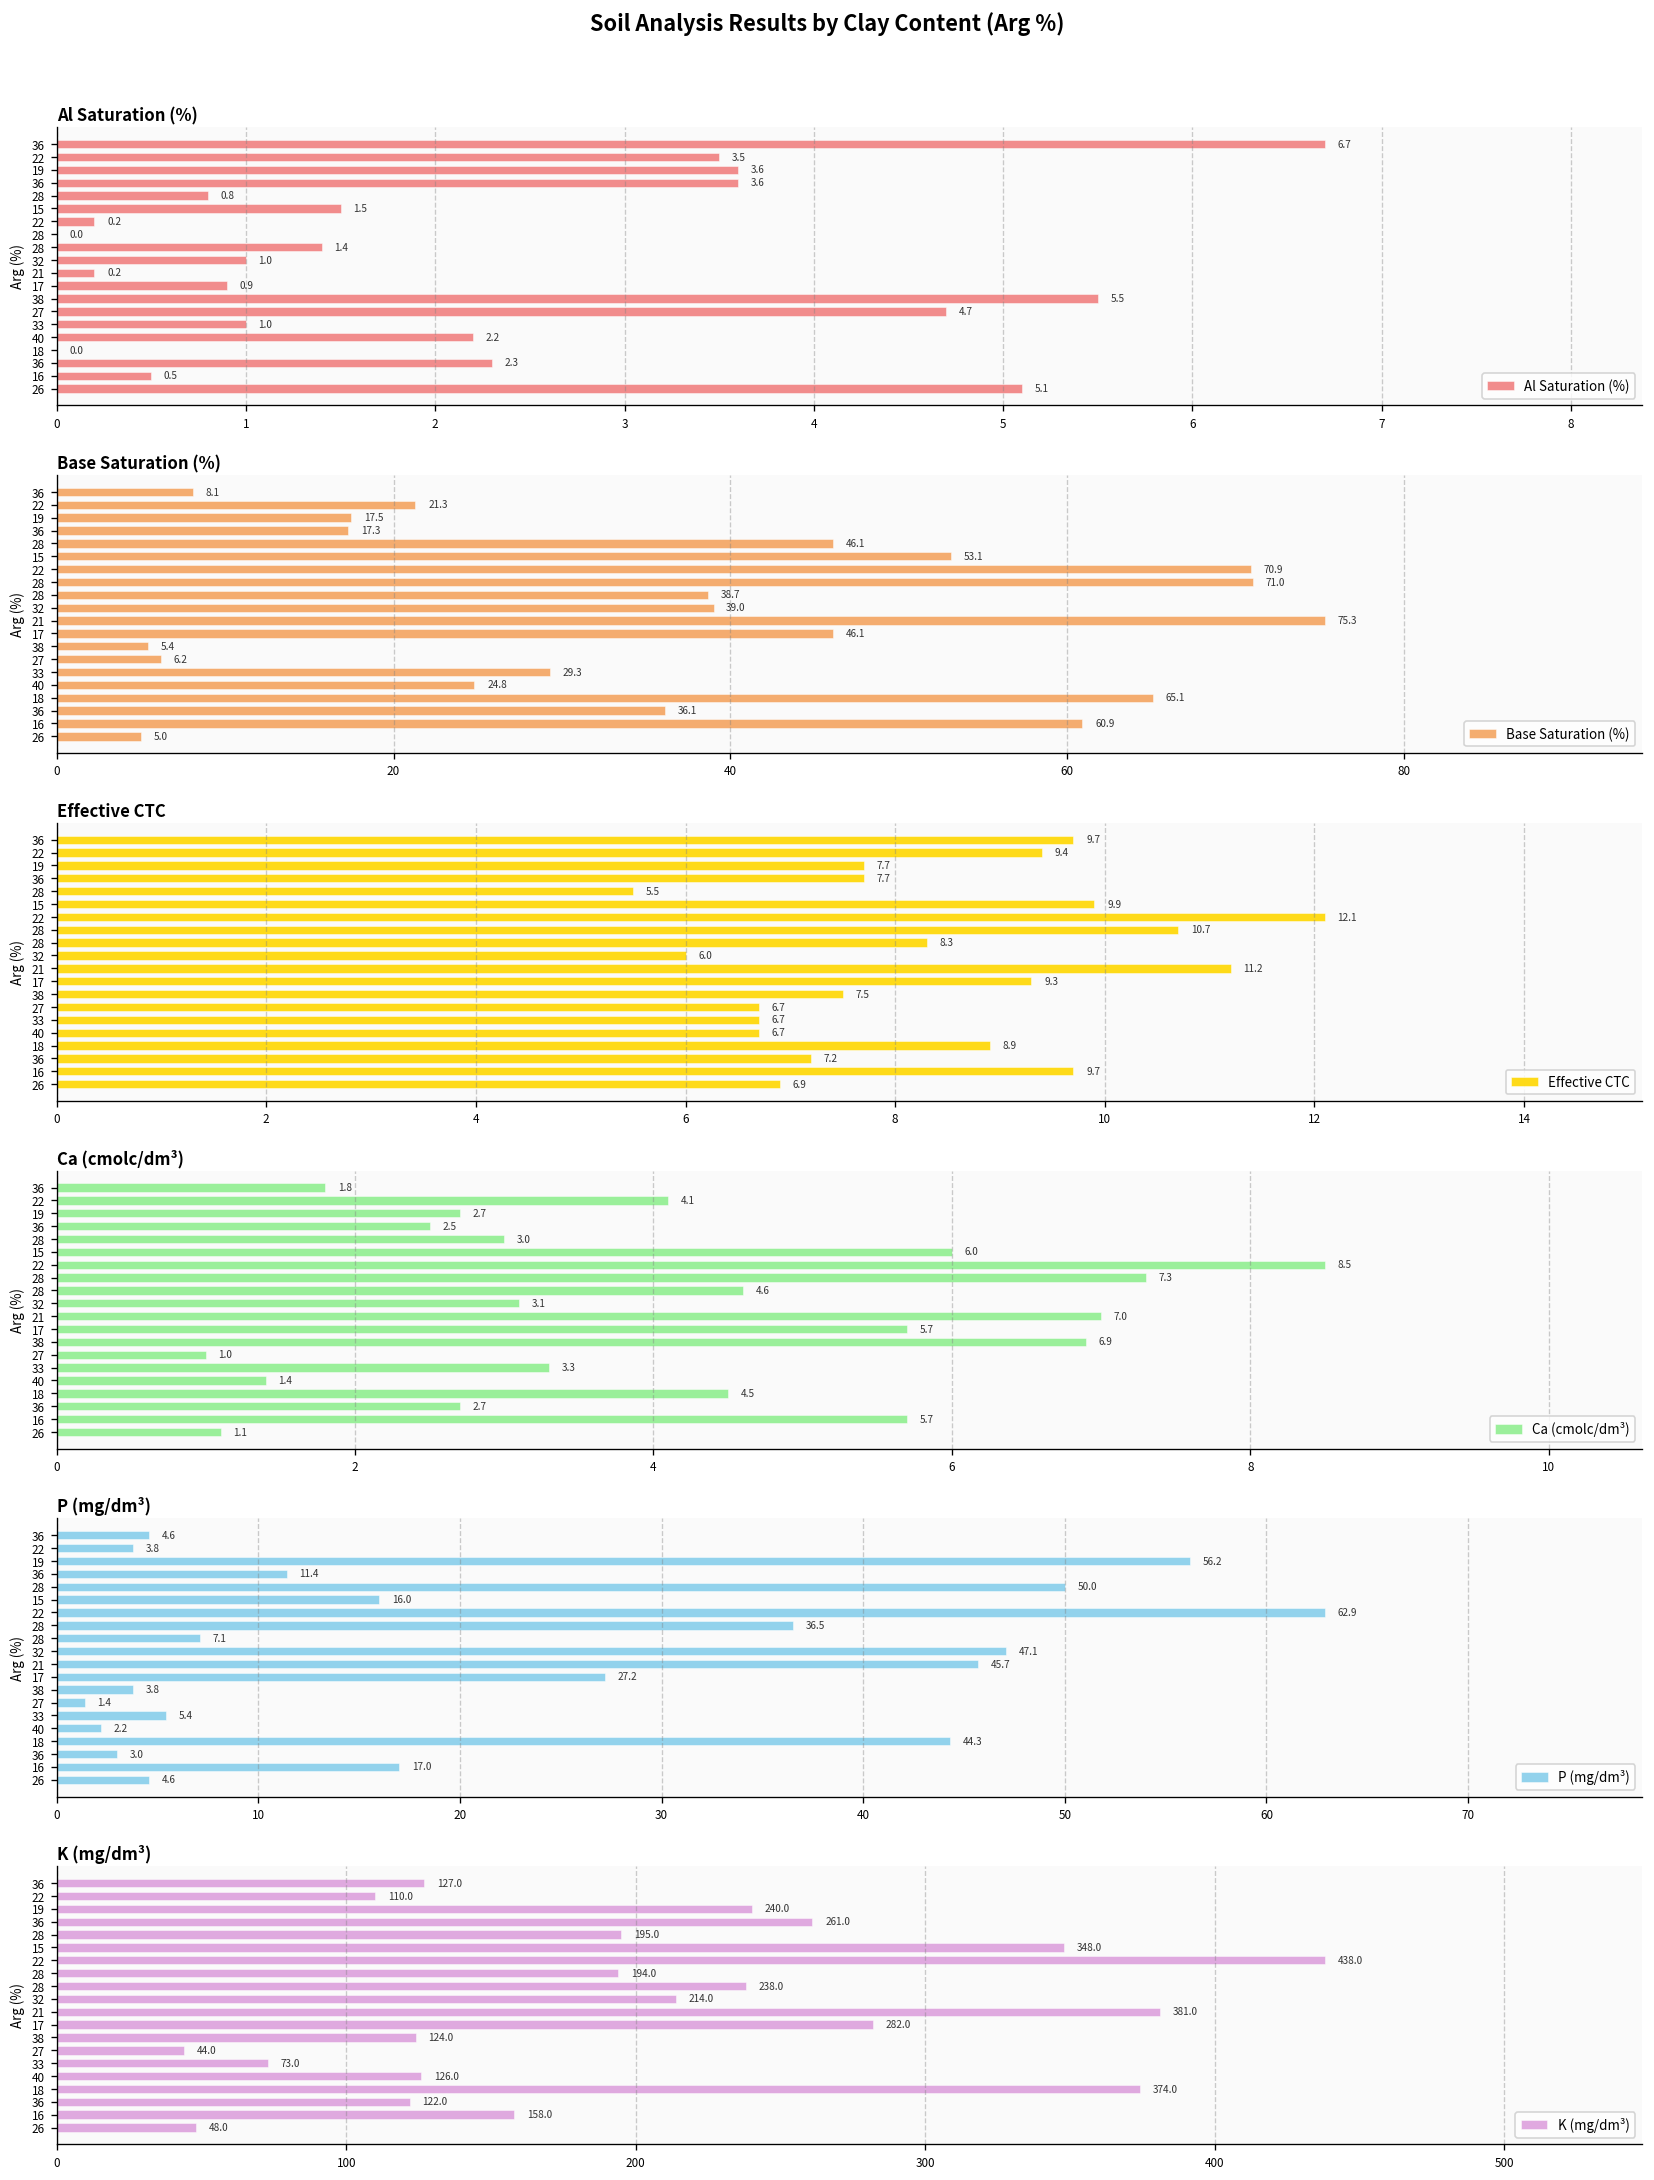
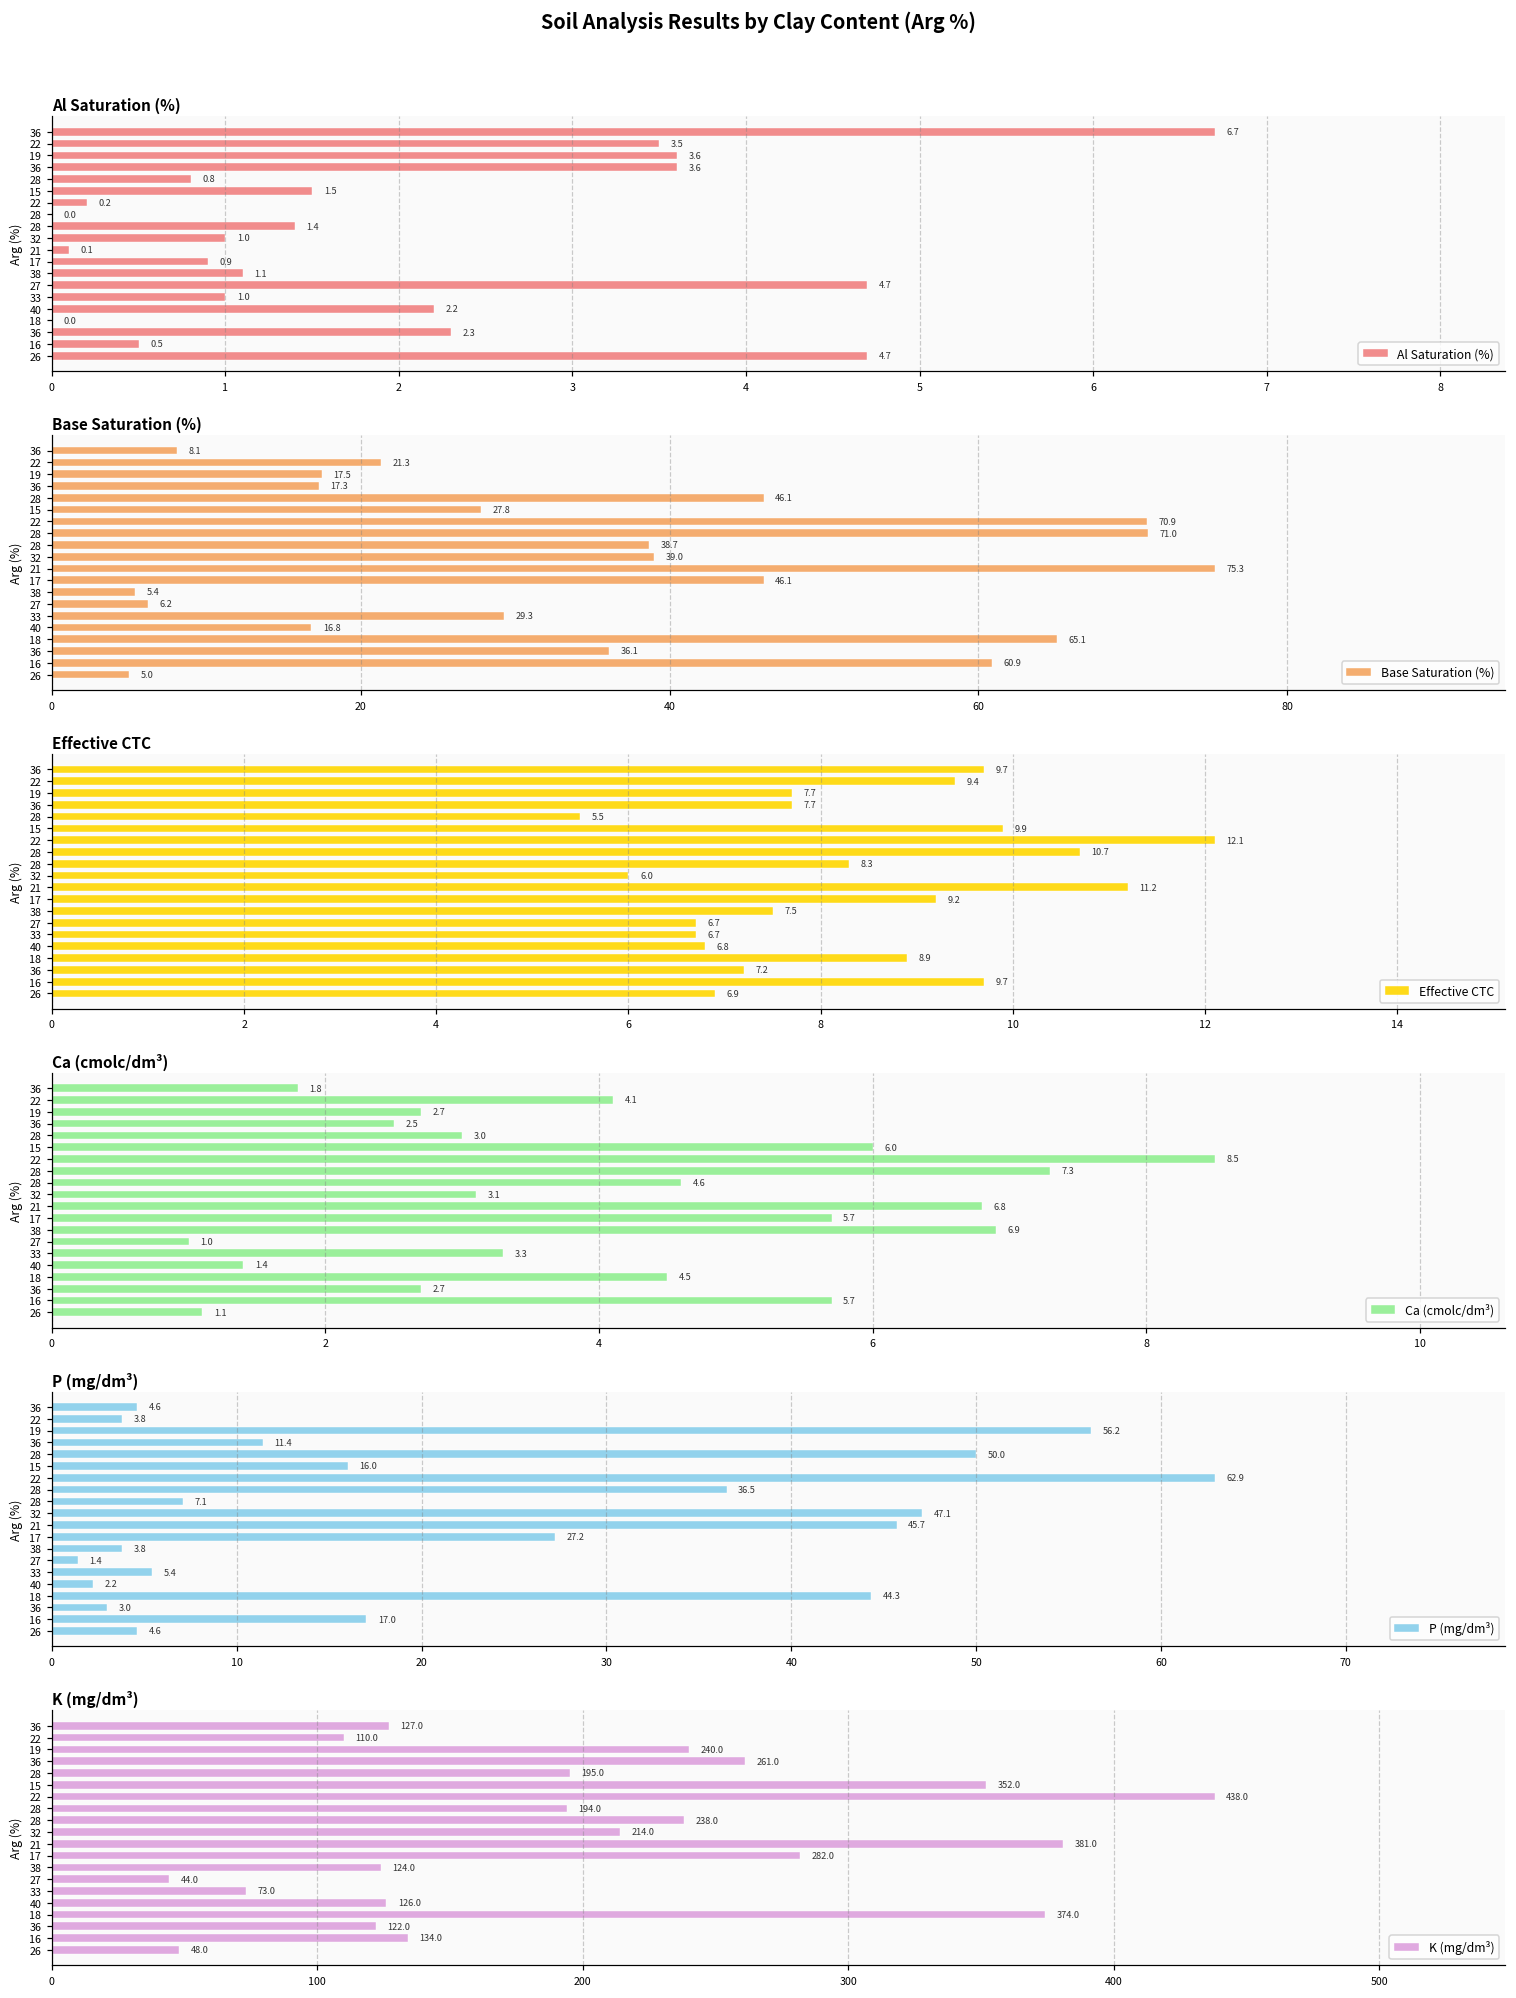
  {
    "Al Saturation (%)": {
      "19": 3.6,
      "15": 1.5,
      "32": 1.0,
-     "21": 0.2,
+     "21": 0.1,
      "17": 0.9,
-     "38": 5.5,
+     "38": 1.1,
      "27": 4.7,
      "33": 1.0,
      "40": 2.2,
      "18": 0.0,
      "16": 0.5,
-     "26": 5.1
+     "26": 4.7
    },
    "Base Saturation (%)": {
      "19": 17.5,
-     "15": 53.1,
+     "15": 27.8,
      "32": 39.0,
      "21": 75.3,
      "17": 46.1,
      "38": 5.4,
      "27": 6.2,
      "33": 29.3,
-     "40": 24.8,
+     "40": 16.8,
      "18": 65.1,
      "16": 60.9,
      "26": 5.0
    },
    "Effective CTC": {
      "19": 7.7,
      "15": 9.9,
      "32": 6.0,
      "21": 11.2,
-     "17": 9.3,
+     "17": 9.2,
      "38": 7.5,
      "27": 6.7,
      "33": 6.7,
-     "40": 6.7,
+     "40": 6.8,
      "18": 8.9,
      "16": 9.7,
      "26": 6.9
    },
    "Ca (cmolc/dm³)": {
      "19": 2.7,
      "15": 6.0,
      "32": 3.1,
-     "21": 7.0,
+     "21": 6.8,
      "17": 5.7,
      "38": 6.9,
      "27": 1.0,
      "33": 3.3,
      "40": 1.4,
      "18": 4.5,
      "16": 5.7,
      "26": 1.1
    },
    "P (mg/dm³)": {
      "19": 56.2,
      "15": 16.0,
      "32": 47.1,
      "21": 45.7,
      "17": 27.2,
      "38": 3.8,
      "27": 1.4,
      "33": 5.4,
      "40": 2.2,
      "18": 44.3,
      "16": 17.0,
      "26": 4.6
    },
    "K (mg/dm³)": {
      "19": 240.0,
-     "15": 348.0,
+     "15": 352.0,
      "32": 214.0,
      "21": 381.0,
      "17": 282.0,
      "38": 124.0,
      "27": 44.0,
      "33": 73.0,
      "40": 126.0,
      "18": 374.0,
-     "16": 158.0,
+     "16": 134.0,
      "26": 48.0
    }
  }
